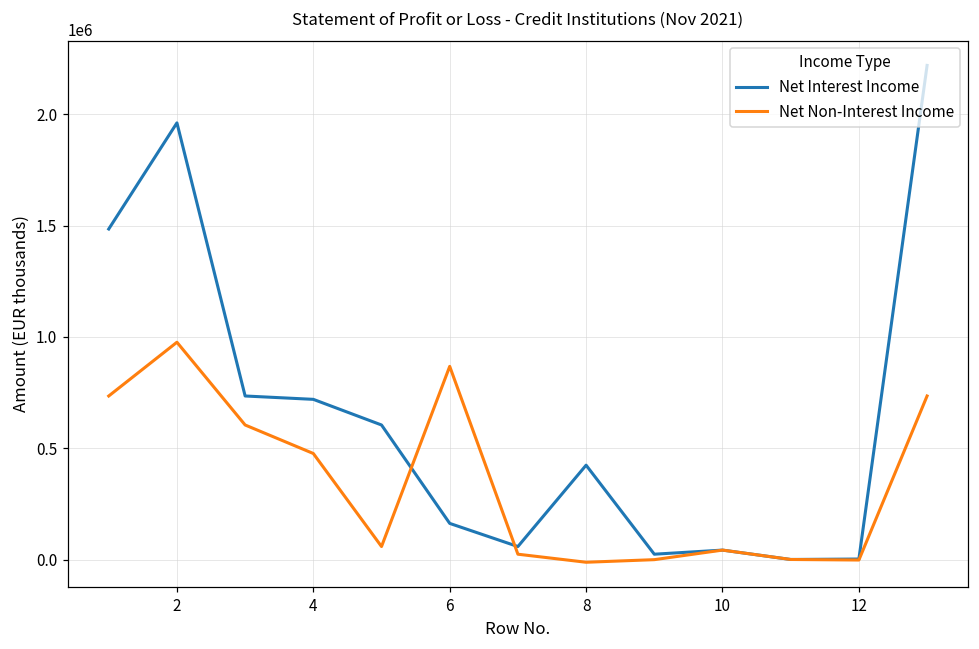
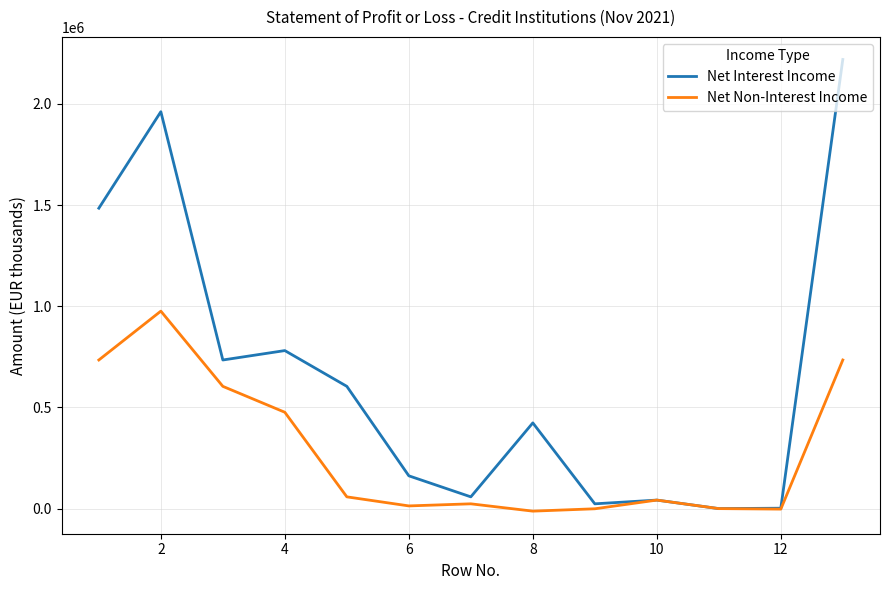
  {
    "Net Interest Income": {
      "2": 1960000,
-     "4": 720000,
+     "4": 780000,
      "6": 160000,
      "8": 420000
    },
    "Net Non-Interest Income": {
      "2": 980000,
      "4": 480000,
-     "6": 870000,
+     "6": 10000,
      "8": -10000
    }
  }
